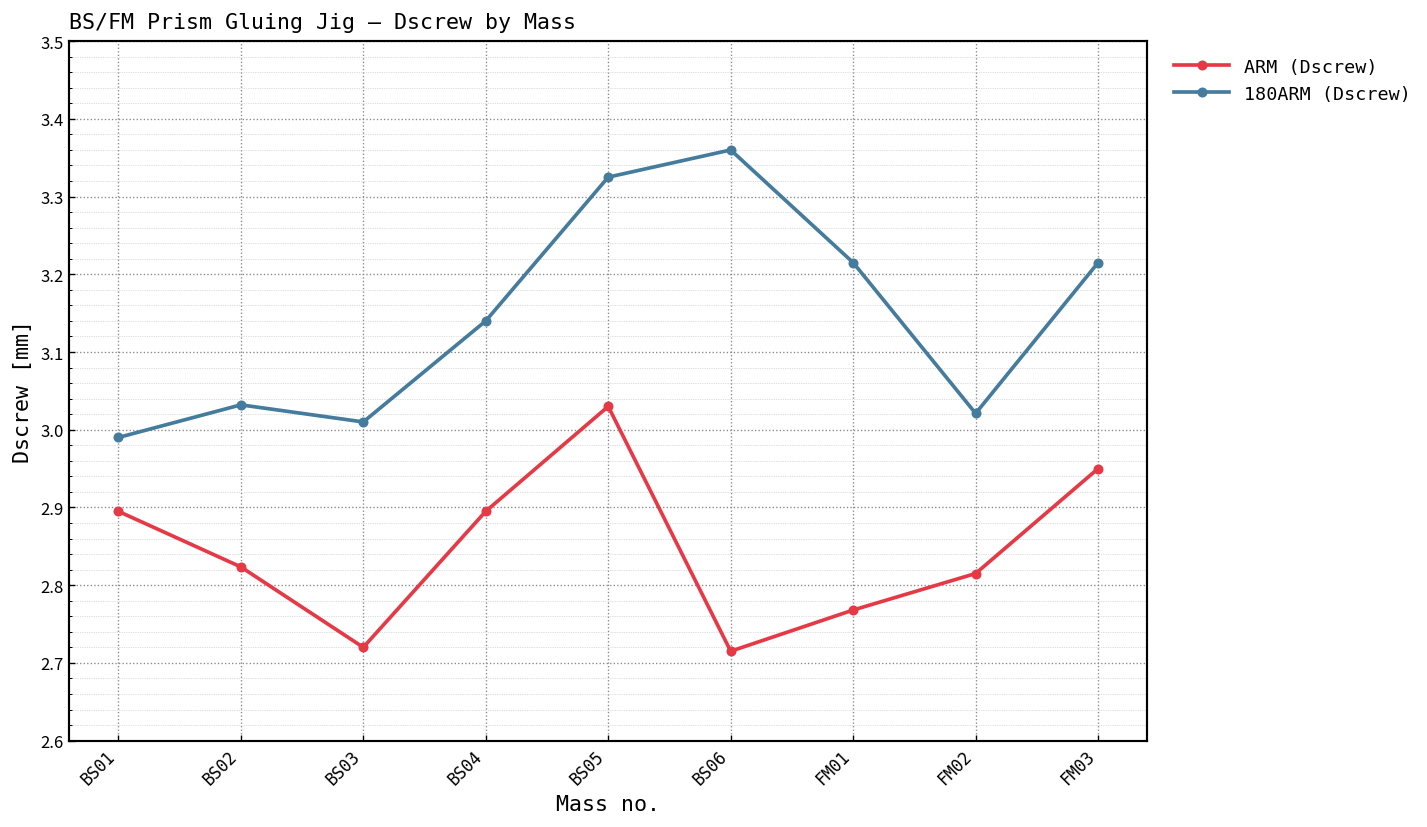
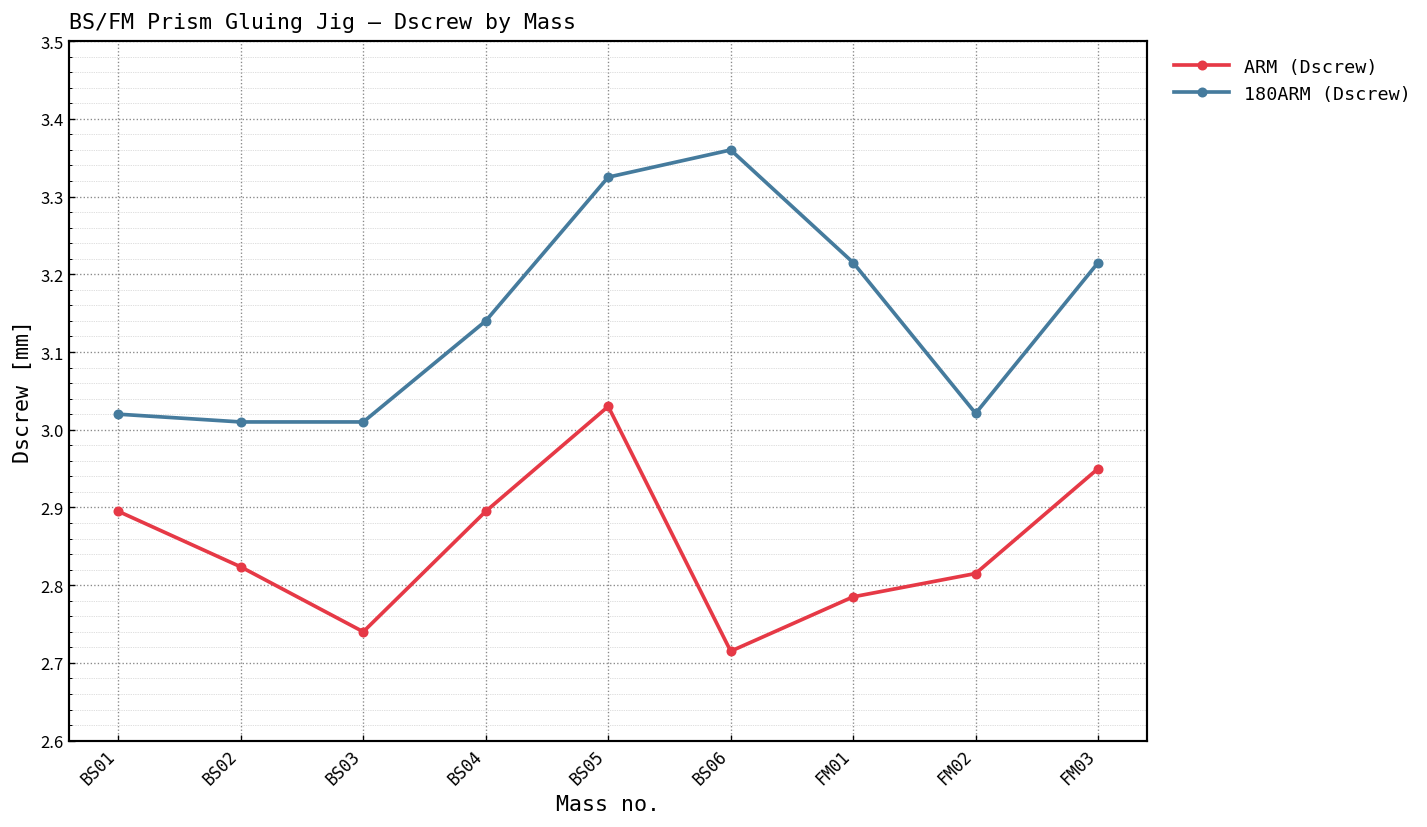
  {
    "ARM (Dscrew)": {
      "BS01": 2.90,
      "BS02": 2.82,
-     "BS03": 2.72,
+     "BS03": 2.74,
      "BS04": 2.90,
      "BS05": 3.03,
      "BS06": 2.72,
-     "FM01": 2.77,
+     "FM01": 2.79,
      "FM02": 2.82,
      "FM03": 2.95
    },
    "180ARM (Dscrew)": {
-     "BS01": 2.99,
-     "BS02": 3.03,
+     "BS01": 3.02,
+     "BS02": 3.01,
      "BS03": 3.01,
      "BS04": 3.14,
      "BS05": 3.33,
      "BS06": 3.36,
      "FM01": 3.22,
      "FM02": 3.02,
      "FM03": 3.22
    }
  }
